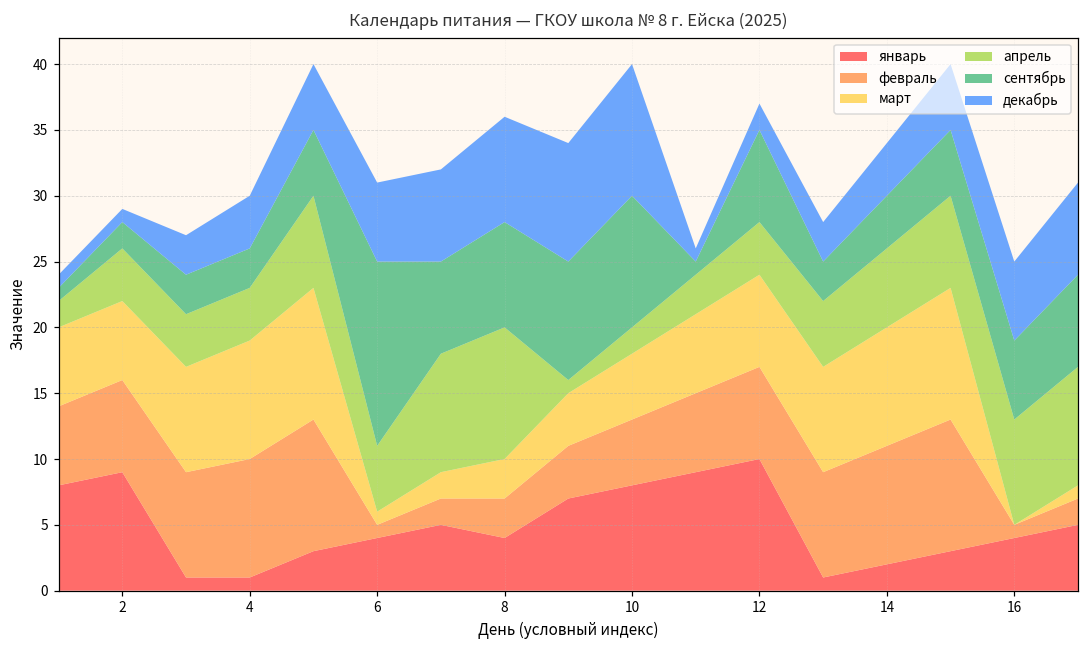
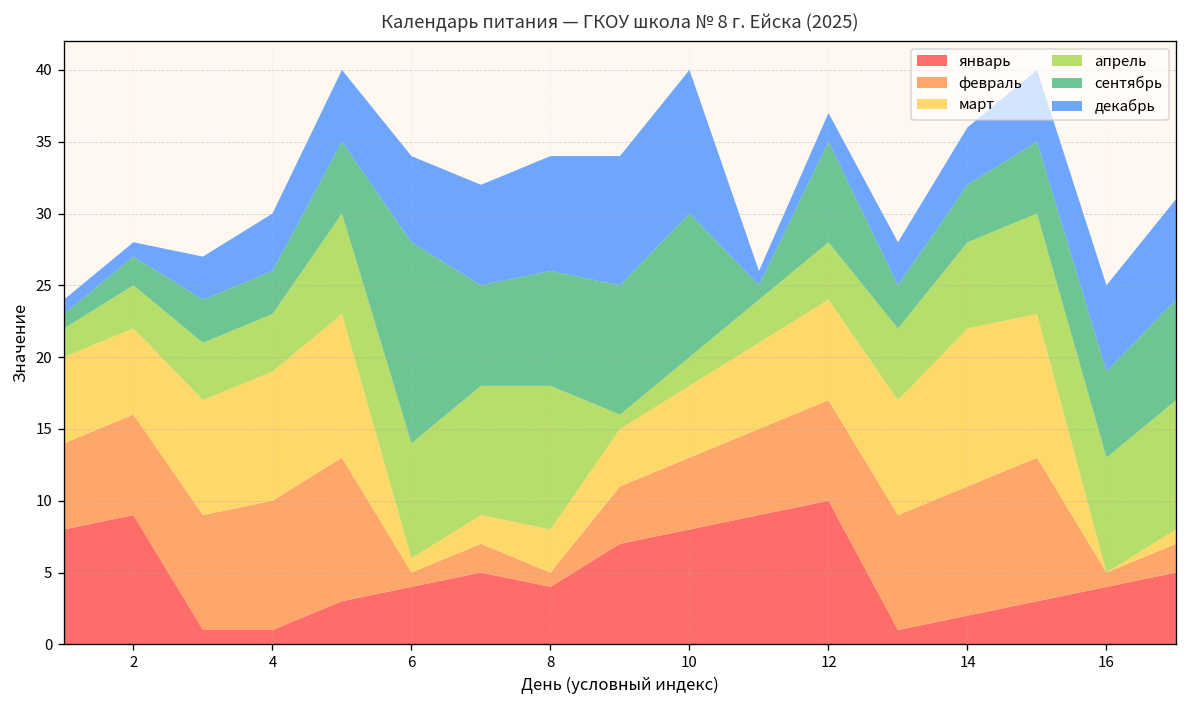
  {
    "январь": {
      "2": 9,
      "4": 1,
      "6": 4,
      "8": 4,
      "10": 8,
      "12": 10,
      "14": 2,
      "16": 4
    },
    "февраль": {
-     "8": 3
+     "8": 1
    },
    "март": {
      "2": 6,
      "4": 9,
      "6": 1,
      "8": 3,
      "10": 5,
      "12": 7,
-     "14": 9
+     "14": 11
    },
    "апрель": {
-     "2": 4,
+     "2": 3,
      "4": 4,
-     "6": 5,
+     "6": 8,
      "8": 10,
      "10": 2,
      "12": 4,
      "14": 6,
      "16": 8
    },
    "сентябрь": {
      "2": 2,
      "4": 3,
      "6": 14,
      "8": 8,
      "10": 10,
      "12": 7,
      "14": 4,
      "16": 6
    },
    "декабрь": {
      "2": 1,
      "4": 4,
      "6": 6,
      "8": 8,
      "10": 10,
      "12": 2,
      "14": 4,
      "16": 6
    }
  }
